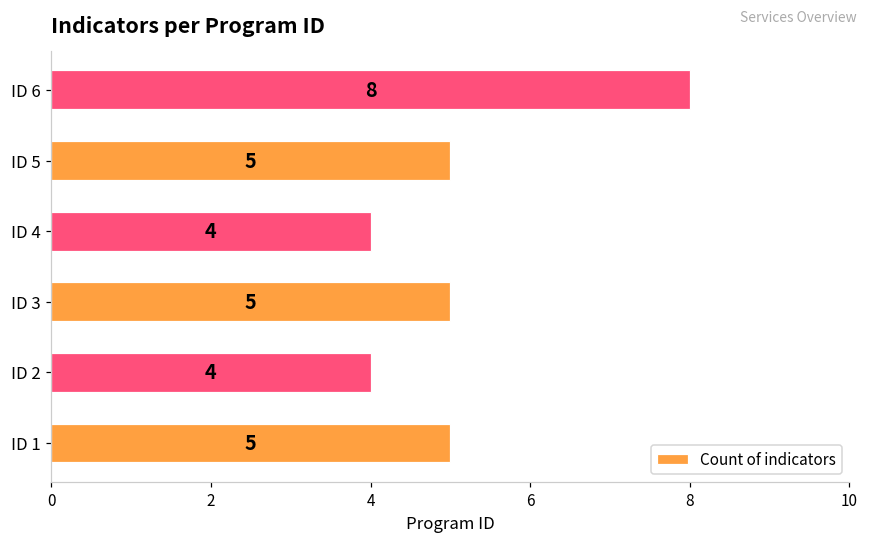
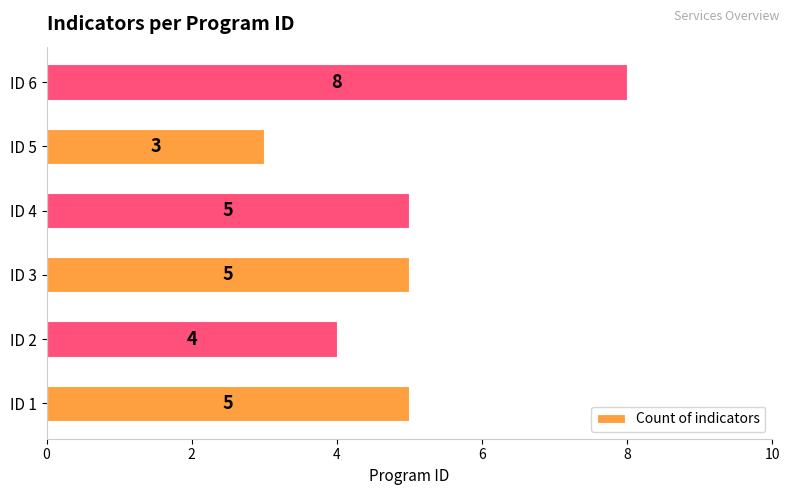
  {
    "ID 6": 8,
-   "ID 5": 5,
-   "ID 4": 4,
+   "ID 5": 3,
+   "ID 4": 5,
    "ID 3": 5,
    "ID 2": 4,
    "ID 1": 5
  }
